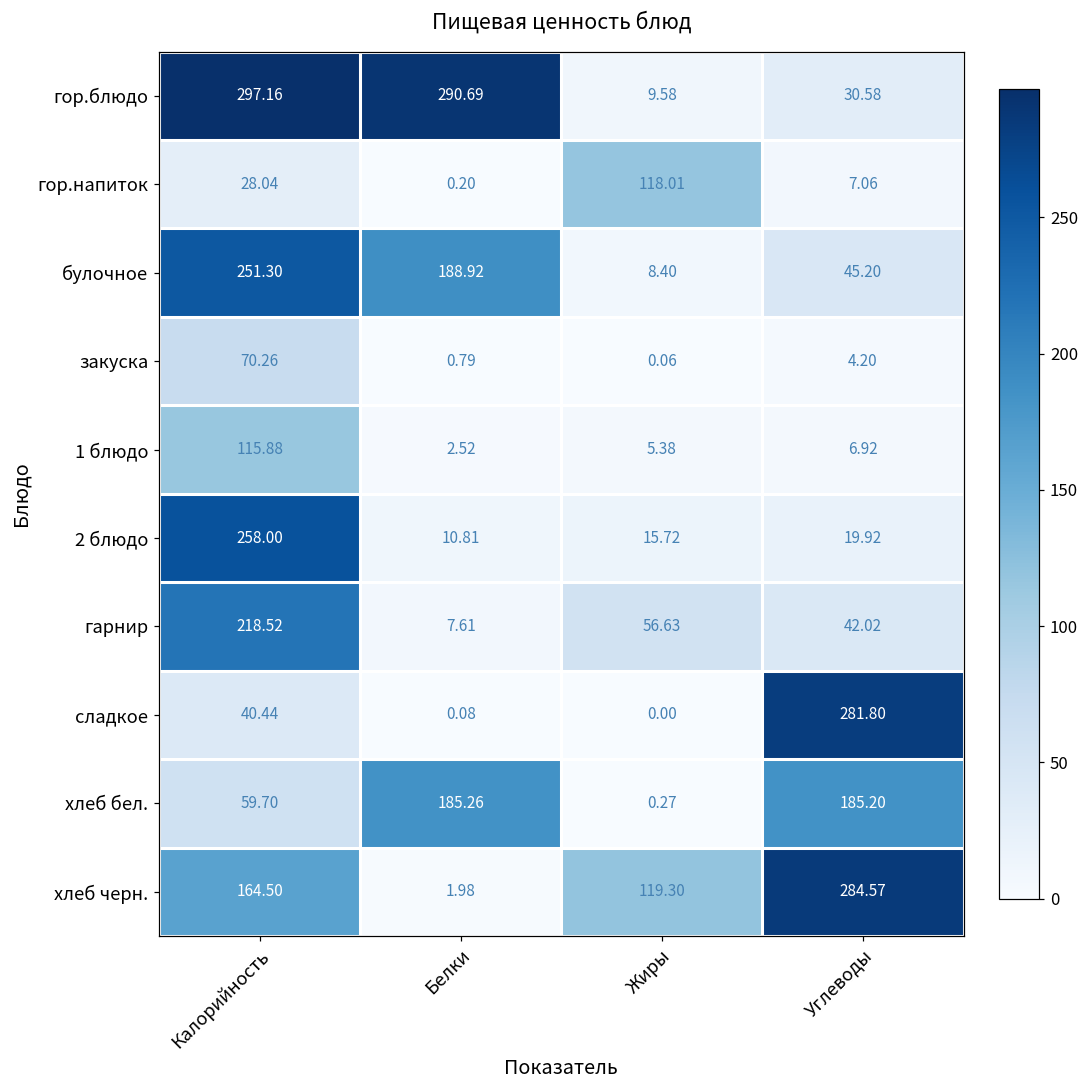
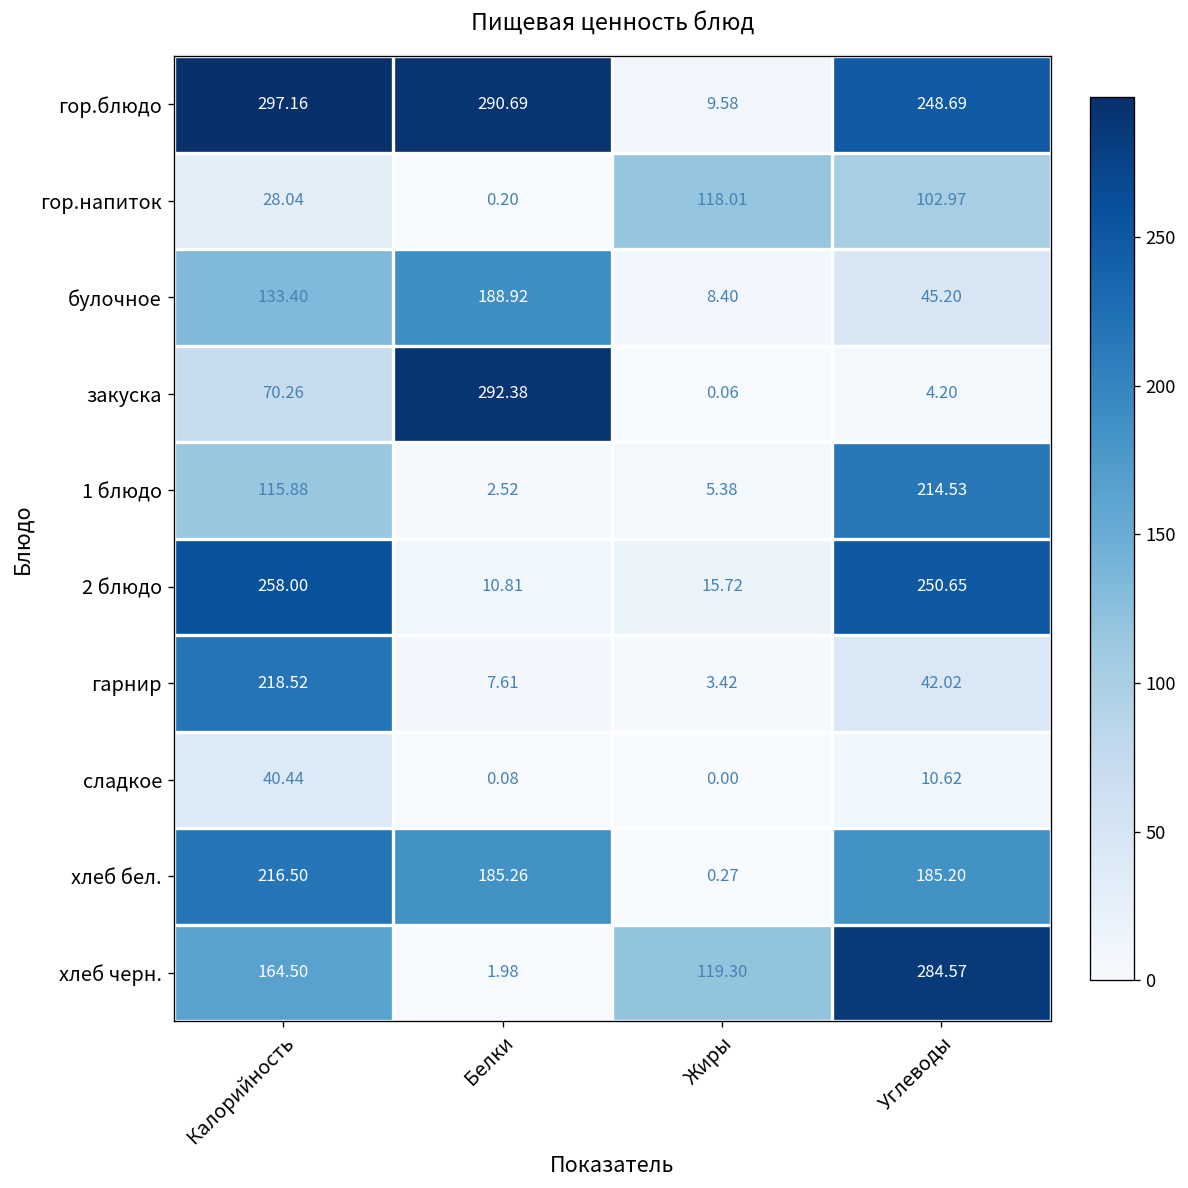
  {
    "гор.блюдо": {
      "Калорийность": 297.16,
      "Белки": 290.69,
      "Жиры": 9.58,
-     "Углеводы": 30.58
+     "Углеводы": 248.69
    },
    "гор.напиток": {
      "Калорийность": 28.04,
      "Белки": 0.20,
      "Жиры": 118.01,
-     "Углеводы": 7.06
+     "Углеводы": 102.97
    },
    "булочное": {
-     "Калорийность": 251.30,
+     "Калорийность": 133.40,
      "Белки": 188.92,
      "Жиры": 8.40,
      "Углеводы": 45.20
    },
    "закуска": {
      "Калорийность": 70.26,
-     "Белки": 0.79,
+     "Белки": 292.38,
      "Жиры": 0.06,
      "Углеводы": 4.20
    },
    "1 блюдо": {
      "Калорийность": 115.88,
      "Белки": 2.52,
      "Жиры": 5.38,
-     "Углеводы": 6.92
+     "Углеводы": 214.53
    },
    "2 блюдо": {
      "Калорийность": 258.00,
      "Белки": 10.81,
      "Жиры": 15.72,
-     "Углеводы": 19.92
+     "Углеводы": 250.65
    },
    "гарнир": {
      "Калорийность": 218.52,
      "Белки": 7.61,
-     "Жиры": 56.63,
+     "Жиры": 3.42,
      "Углеводы": 42.02
    },
    "сладкое": {
      "Калорийность": 40.44,
      "Белки": 0.08,
      "Жиры": 0.00,
-     "Углеводы": 281.80
+     "Углеводы": 10.62
    },
    "хлеб бел.": {
-     "Калорийность": 59.70,
+     "Калорийность": 216.50,
      "Белки": 185.26,
      "Жиры": 0.27,
      "Углеводы": 185.20
    },
    "хлеб черн.": {
      "Калорийность": 164.50,
      "Белки": 1.98,
      "Жиры": 119.30,
      "Углеводы": 284.57
    }
  }
